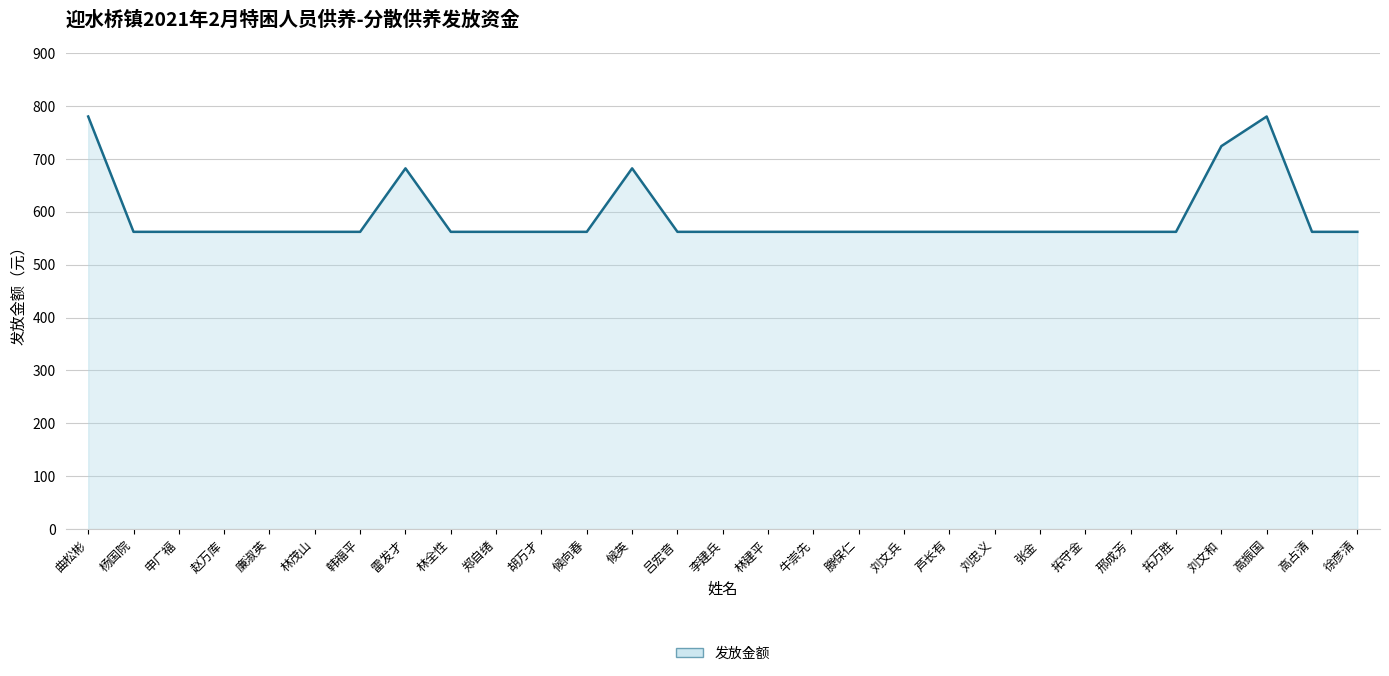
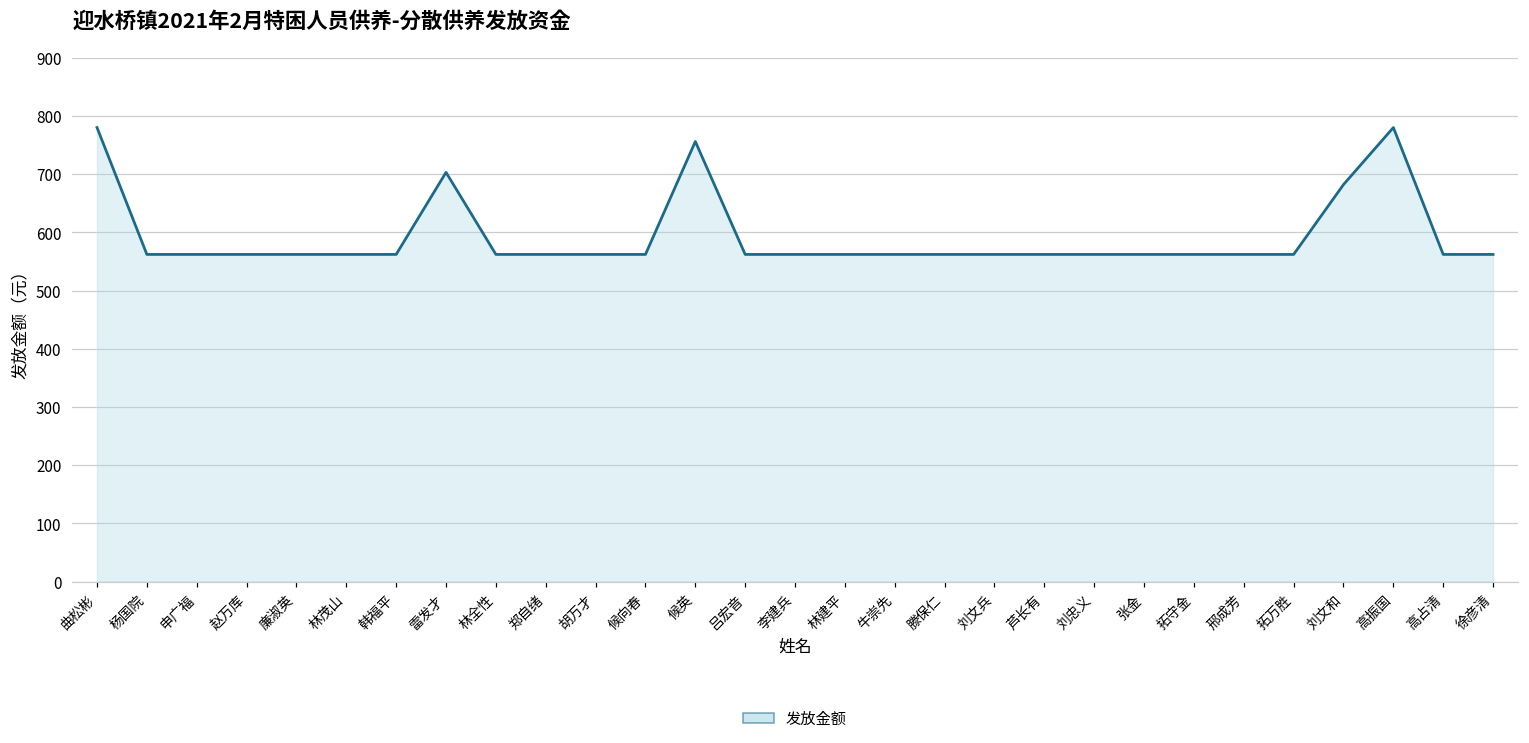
  {
    "曲松彬": 780,
    "杨国院": 560,
    "申广福": 560,
    "赵万库": 560,
    "廉淑英": 560,
    "林茂山": 560,
    "韩福平": 560,
-   "雷发才": 680,
+   "雷发才": 700,
    "林全性": 560,
    "郑自绪": 560,
    "胡万才": 560,
    "候向春": 560,
-   "候英": 680,
+   "候英": 760,
    "吕宏音": 560,
    "李建兵": 560,
    "林建平": 560,
    "牛崇先": 560,
    "滕保仁": 560,
    "刘文兵": 560,
    "芦长有": 560,
    "刘忠义": 560,
    "张金": 560,
    "拓守金": 560,
    "邢成芳": 560,
    "拓万胜": 560,
-   "刘文和": 720,
+   "刘文和": 680,
    "高振国": 780,
    "高占清": 560,
    "徐彦清": 560
  }
